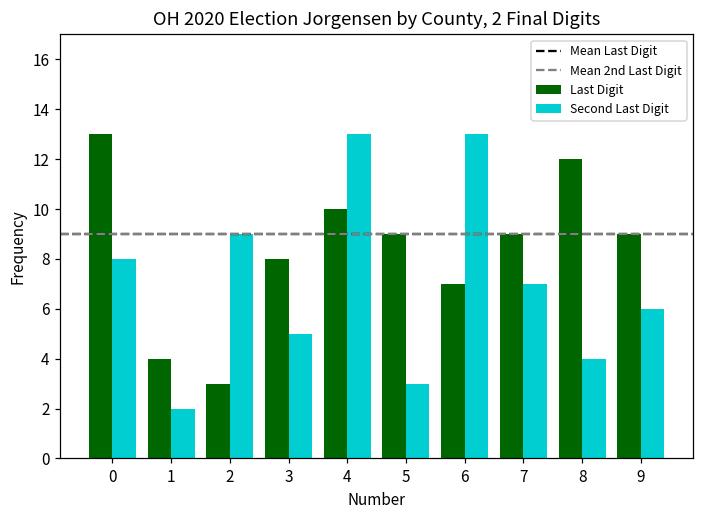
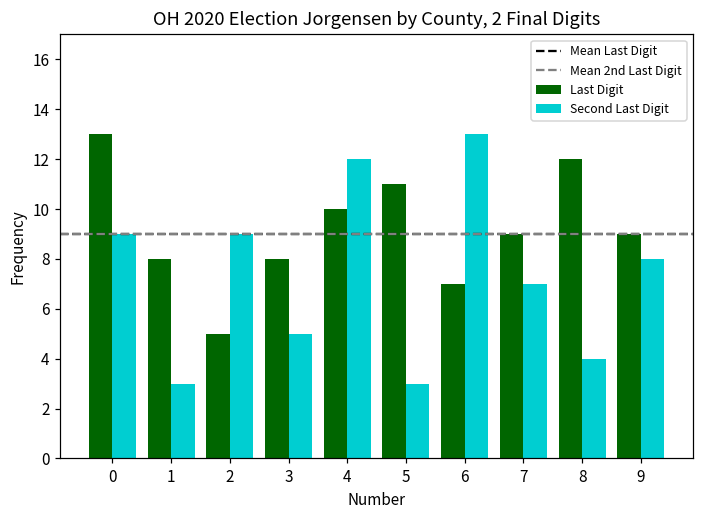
  {
    "Last Digit": {
      "0": 13,
-     "1": 4,
-     "2": 3,
+     "1": 8,
+     "2": 5,
      "3": 8,
      "4": 10,
-     "5": 9,
+     "5": 11,
      "6": 7,
      "7": 9,
      "8": 12,
      "9": 9
    },
    "Second Last Digit": {
-     "0": 8,
-     "1": 2,
+     "0": 9,
+     "1": 3,
      "2": 9,
      "3": 5,
-     "4": 13,
+     "4": 12,
      "5": 3,
      "6": 13,
      "7": 7,
      "8": 4,
-     "9": 6
+     "9": 8
    }
  }
